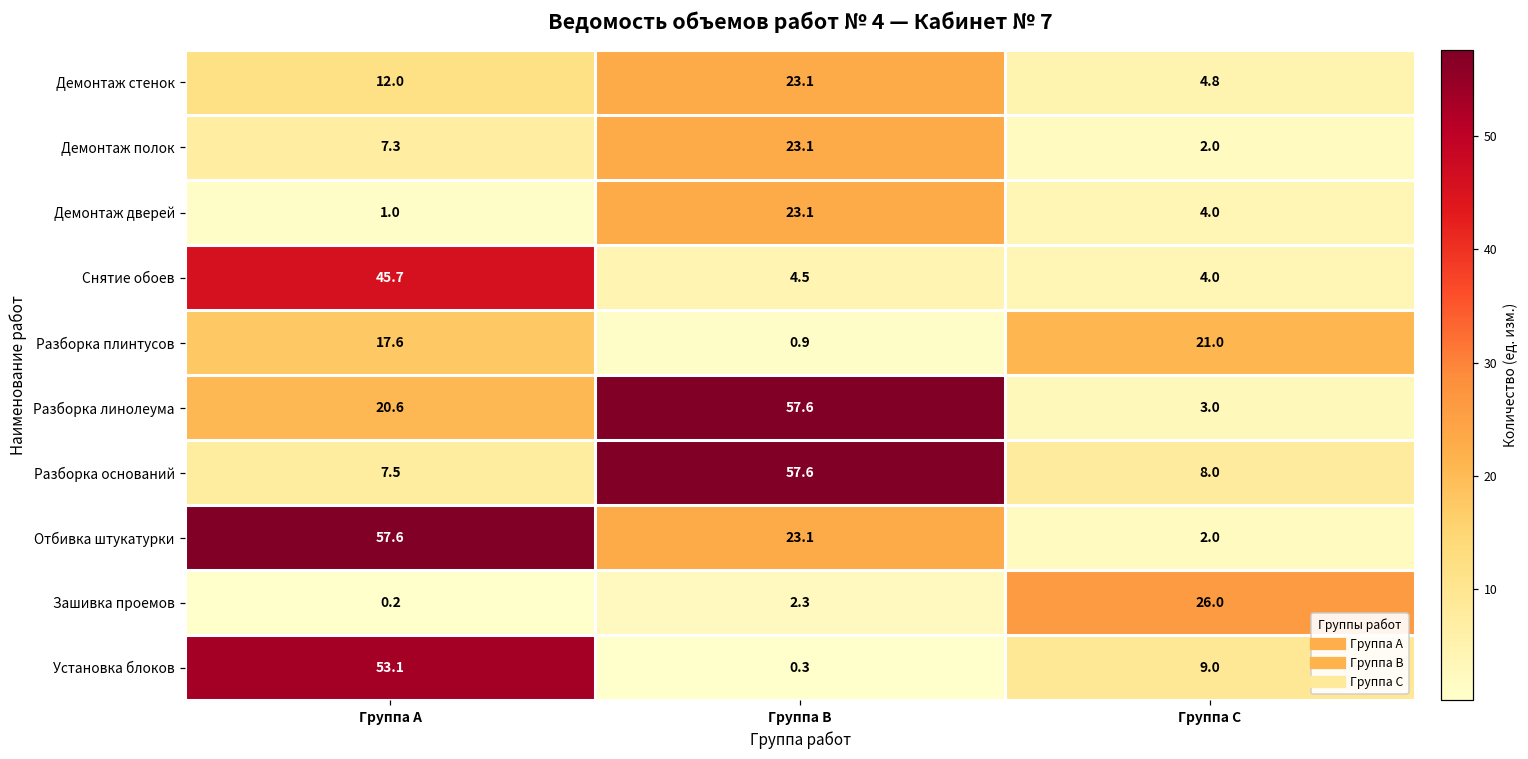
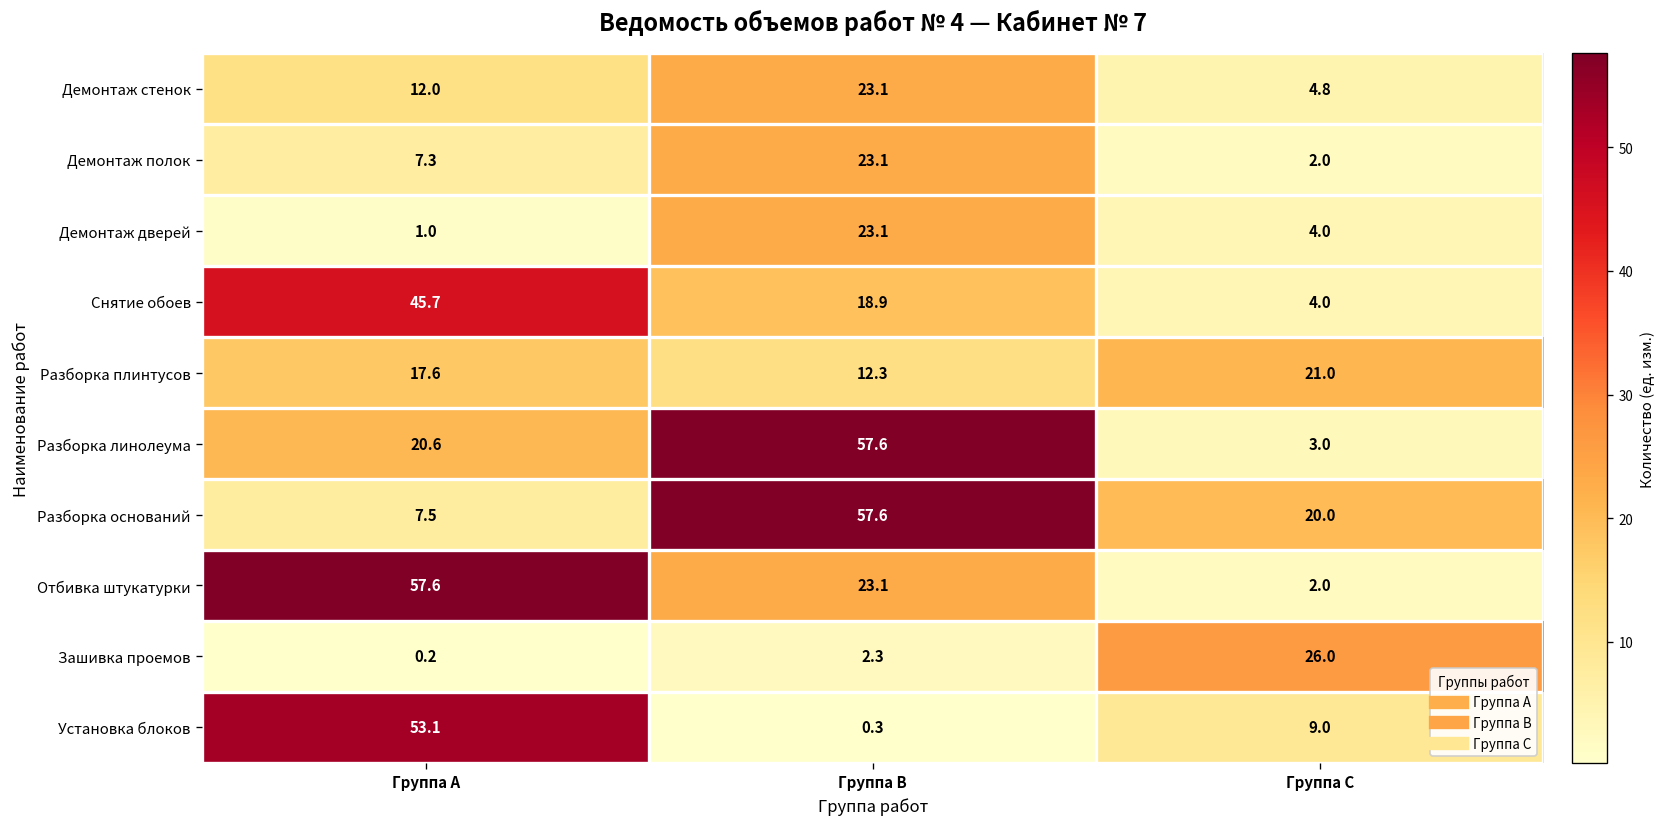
  {
    "Демонтаж стенок": {
      "Группа A": 12.0,
      "Группа B": 23.1,
      "Группа C": 4.8
    },
    "Демонтаж полок": {
      "Группа A": 7.3,
      "Группа B": 23.1,
      "Группа C": 2.0
    },
    "Демонтаж дверей": {
      "Группа A": 1.0,
      "Группа B": 23.1,
      "Группа C": 4.0
    },
    "Снятие обоев": {
      "Группа A": 45.7,
-     "Группа B": 4.5,
+     "Группа B": 18.9,
      "Группа C": 4.0
    },
    "Разборка плинтусов": {
      "Группа A": 17.6,
-     "Группа B": 0.9,
+     "Группа B": 12.3,
      "Группа C": 21.0
    },
    "Разборка линолеума": {
      "Группа A": 20.6,
      "Группа B": 57.6,
      "Группа C": 3.0
    },
    "Разборка оснований": {
      "Группа A": 7.5,
      "Группа B": 57.6,
-     "Группа C": 8.0
+     "Группа C": 20.0
    },
    "Отбивка штукатурки": {
      "Группа A": 57.6,
      "Группа B": 23.1,
      "Группа C": 2.0
    },
    "Зашивка проемов": {
      "Группа A": 0.2,
      "Группа B": 2.3,
      "Группа C": 26.0
    },
    "Установка блоков": {
      "Группа A": 53.1,
      "Группа B": 0.3,
      "Группа C": 9.0
    }
  }
